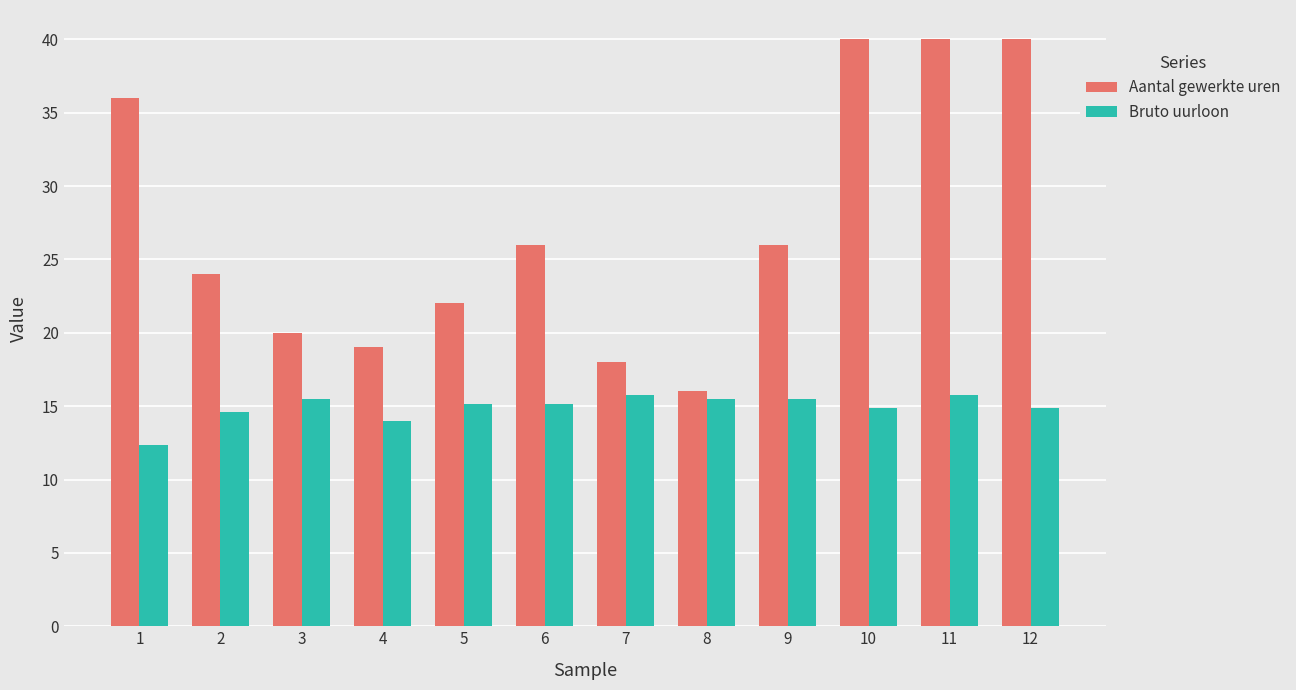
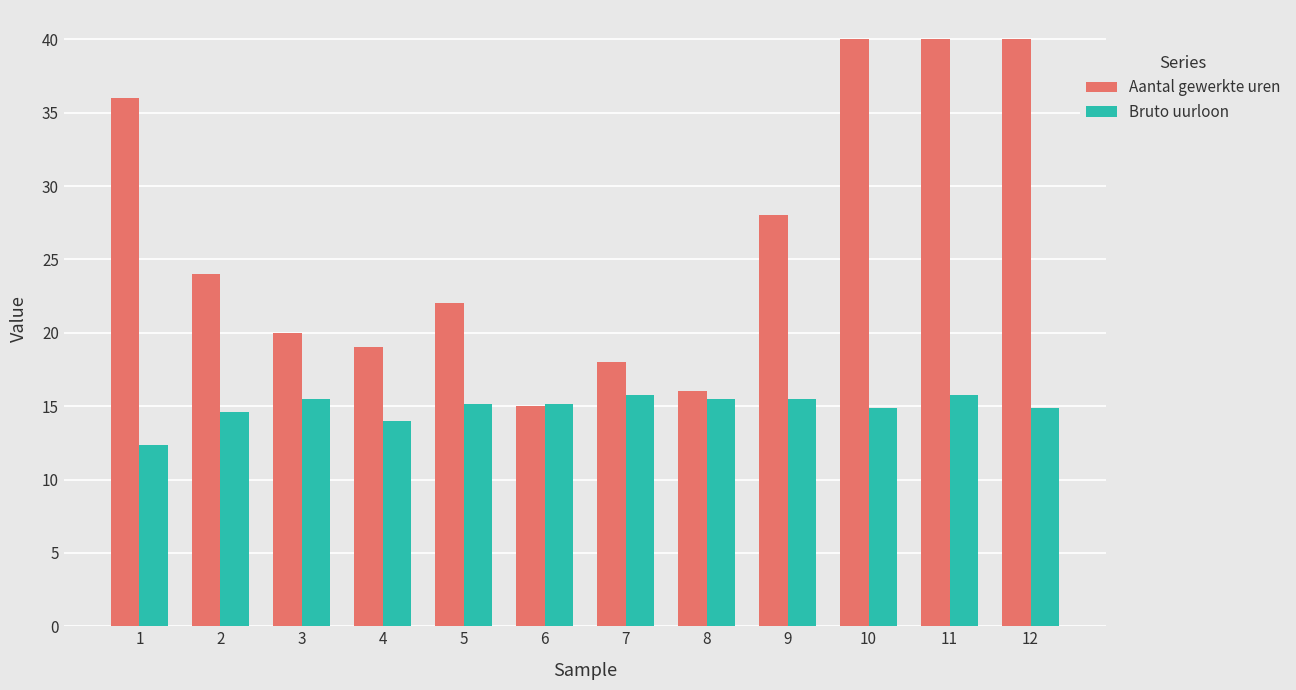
  {
    "Aantal gewerkte uren": {
      "1": 36,
      "2": 24,
      "3": 20,
      "4": 19,
      "5": 22,
-     "6": 26,
+     "6": 15,
      "7": 18,
      "8": 16,
-     "9": 26,
+     "9": 28,
      "10": 40,
      "11": 40,
      "12": 40
    },
    "Bruto uurloon": {
      "1": 12.4,
      "2": 14.6,
      "3": 15.5,
      "4": 14,
      "5": 15.2,
      "6": 15.2,
      "7": 15.8,
      "8": 15.5,
      "9": 15.5,
      "10": 15,
      "11": 15.8,
      "12": 15
    }
  }
